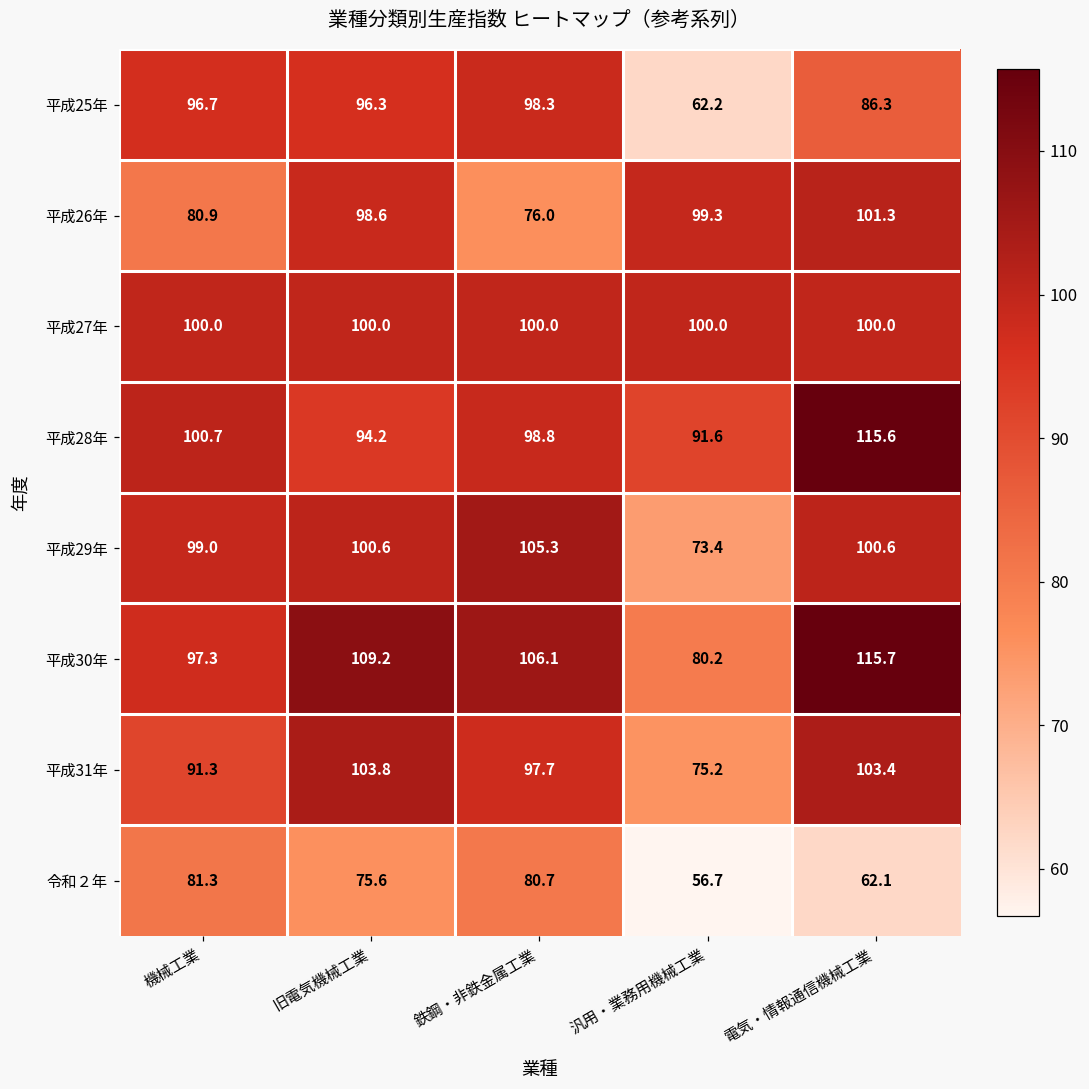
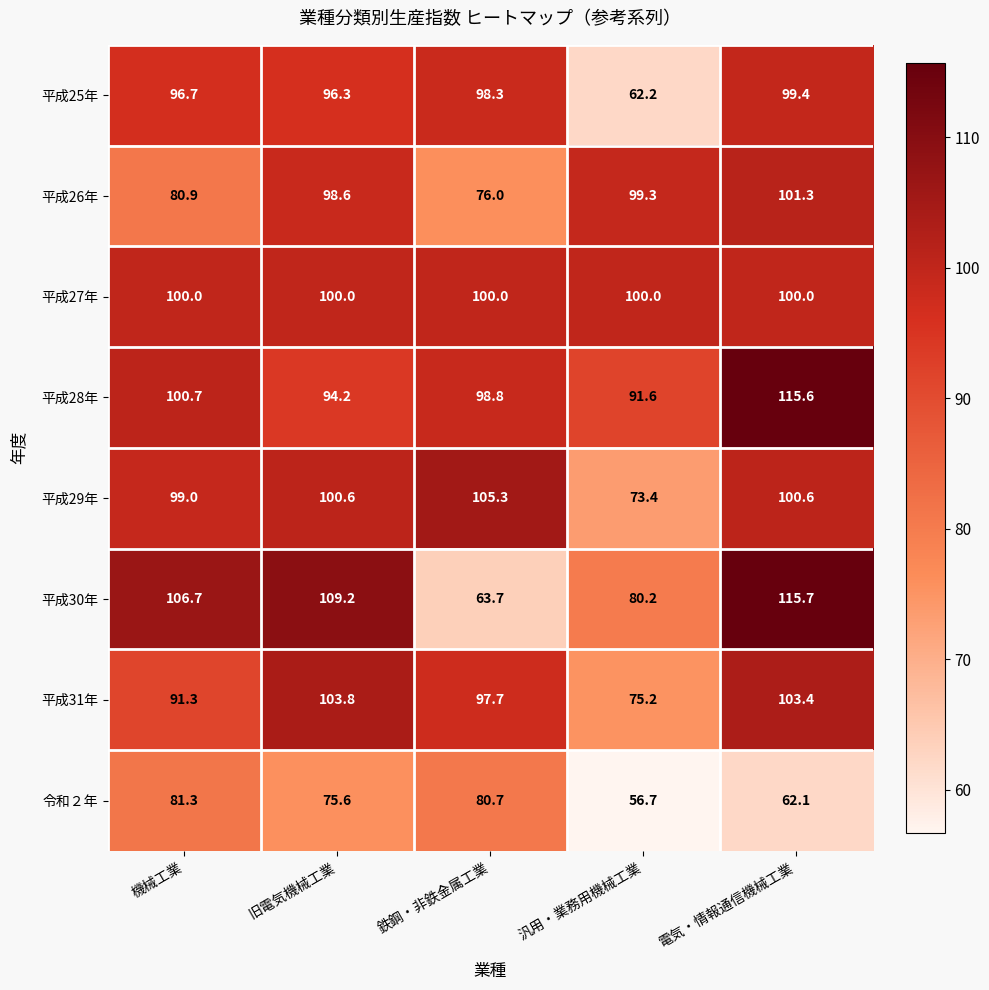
  {
    "平成25年": {
      "機械工業": 96.7,
      "旧電気機械工業": 96.3,
      "鉄鋼・非鉄金属工業": 98.3,
      "汎用・業務用機械工業": 62.2,
-     "電気・情報通信機械工業": 86.3
+     "電気・情報通信機械工業": 99.4
    },
    "平成26年": {
      "機械工業": 80.9,
      "旧電気機械工業": 98.6,
      "鉄鋼・非鉄金属工業": 76.0,
      "汎用・業務用機械工業": 99.3,
      "電気・情報通信機械工業": 101.3
    },
    "平成27年": {
      "機械工業": 100.0,
      "旧電気機械工業": 100.0,
      "鉄鋼・非鉄金属工業": 100.0,
      "汎用・業務用機械工業": 100.0,
      "電気・情報通信機械工業": 100.0
    },
    "平成28年": {
      "機械工業": 100.7,
      "旧電気機械工業": 94.2,
      "鉄鋼・非鉄金属工業": 98.8,
      "汎用・業務用機械工業": 91.6,
      "電気・情報通信機械工業": 115.6
    },
    "平成29年": {
      "機械工業": 99.0,
      "旧電気機械工業": 100.6,
      "鉄鋼・非鉄金属工業": 105.3,
      "汎用・業務用機械工業": 73.4,
      "電気・情報通信機械工業": 100.6
    },
    "平成30年": {
-     "機械工業": 97.3,
+     "機械工業": 106.7,
      "旧電気機械工業": 109.2,
-     "鉄鋼・非鉄金属工業": 106.1,
+     "鉄鋼・非鉄金属工業": 63.7,
      "汎用・業務用機械工業": 80.2,
      "電気・情報通信機械工業": 115.7
    },
    "平成31年": {
      "機械工業": 91.3,
      "旧電気機械工業": 103.8,
      "鉄鋼・非鉄金属工業": 97.7,
      "汎用・業務用機械工業": 75.2,
      "電気・情報通信機械工業": 103.4
    },
    "令和２年": {
      "機械工業": 81.3,
      "旧電気機械工業": 75.6,
      "鉄鋼・非鉄金属工業": 80.7,
      "汎用・業務用機械工業": 56.7,
      "電気・情報通信機械工業": 62.1
    }
  }
